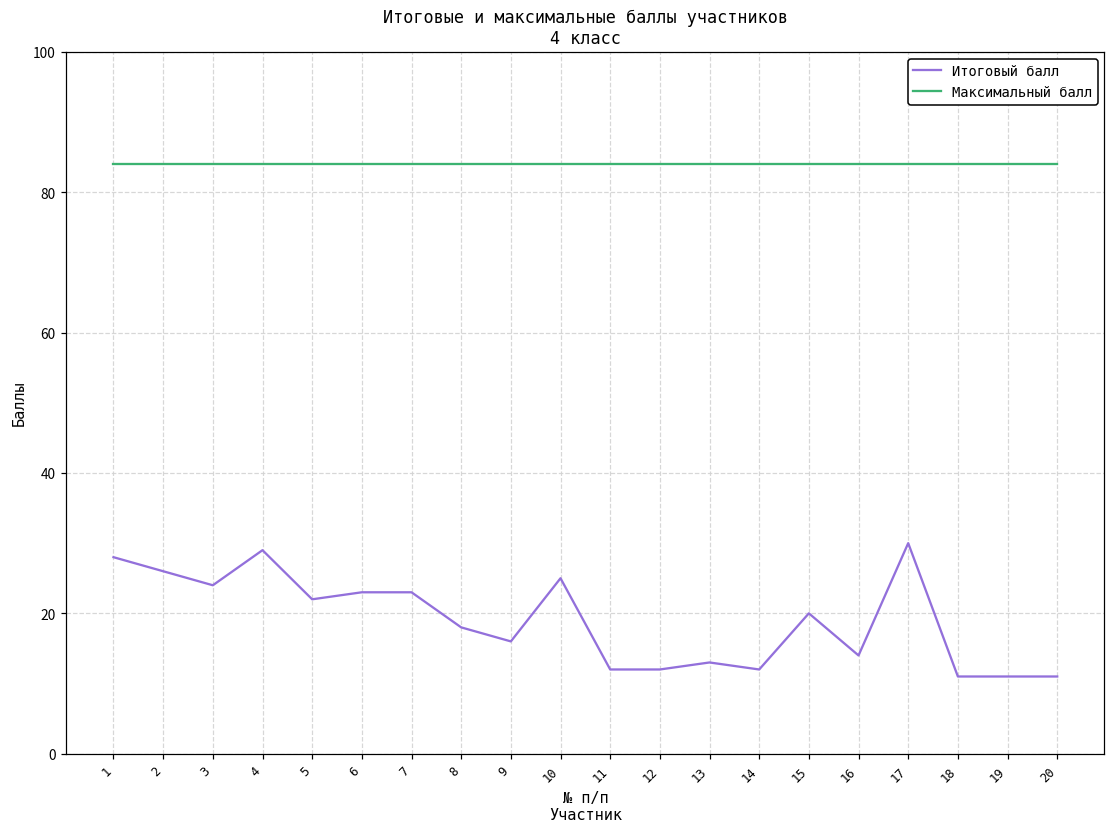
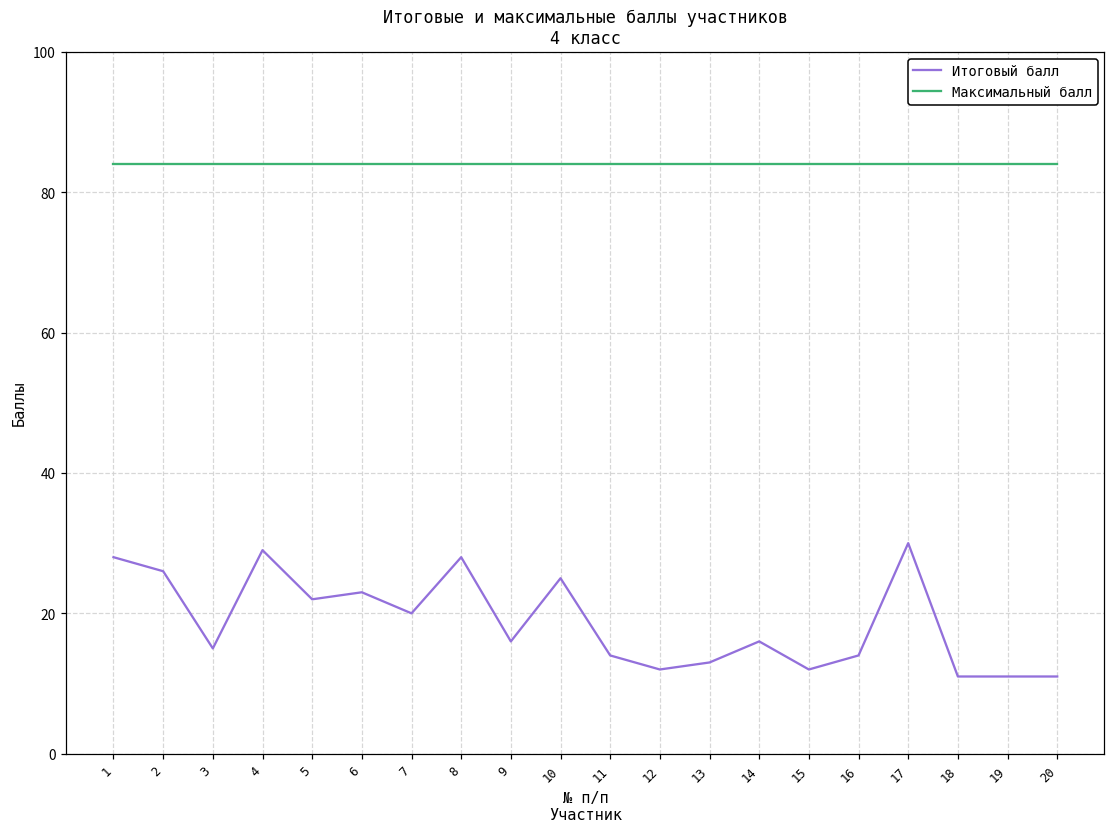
  {
    "Итоговый балл": {
      "1": 28,
      "2": 26,
-     "3": 24,
+     "3": 15,
      "4": 29,
      "5": 22,
      "6": 23,
-     "7": 23,
-     "8": 18,
+     "7": 20,
+     "8": 28,
      "9": 16,
      "10": 25,
-     "11": 12,
+     "11": 14,
      "12": 12,
      "13": 13,
-     "14": 12,
-     "15": 20,
+     "14": 16,
+     "15": 12,
      "16": 14,
      "17": 30,
      "18": 11,
      "19": 11,
      "20": 11
    },
    "Максимальный балл": {
      "1": 84,
      "2": 84,
      "3": 84,
      "4": 84,
      "5": 84,
      "6": 84,
      "7": 84,
      "8": 84,
      "9": 84,
      "10": 84,
      "11": 84,
      "12": 84,
      "13": 84,
      "14": 84,
      "15": 84,
      "16": 84,
      "17": 84,
      "18": 84,
      "19": 84,
      "20": 84
    }
  }
